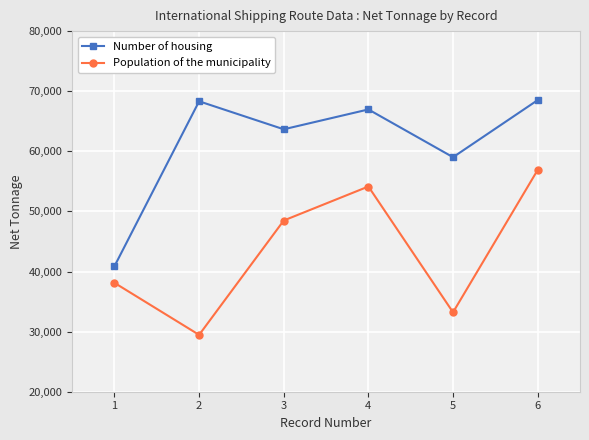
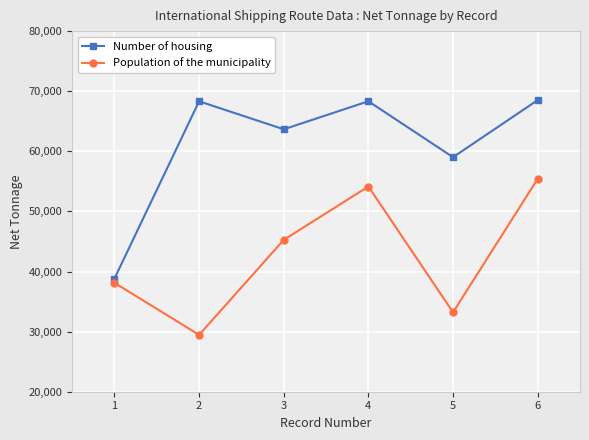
  {
    "Number of housing": {
-     "1": "41,000",
+     "1": "39,000",
      "2": "68,000",
      "3": "64,000",
-     "4": "67,000",
+     "4": "68,000",
      "5": "59,000",
      "6": "69,000"
    },
    "Population of the municipality": {
      "1": "38,000",
      "2": "29,000",
-     "3": "48,000",
+     "3": "45,000",
      "4": "54,000",
      "5": "33,000",
-     "6": "57,000"
+     "6": "55,000"
    }
  }
